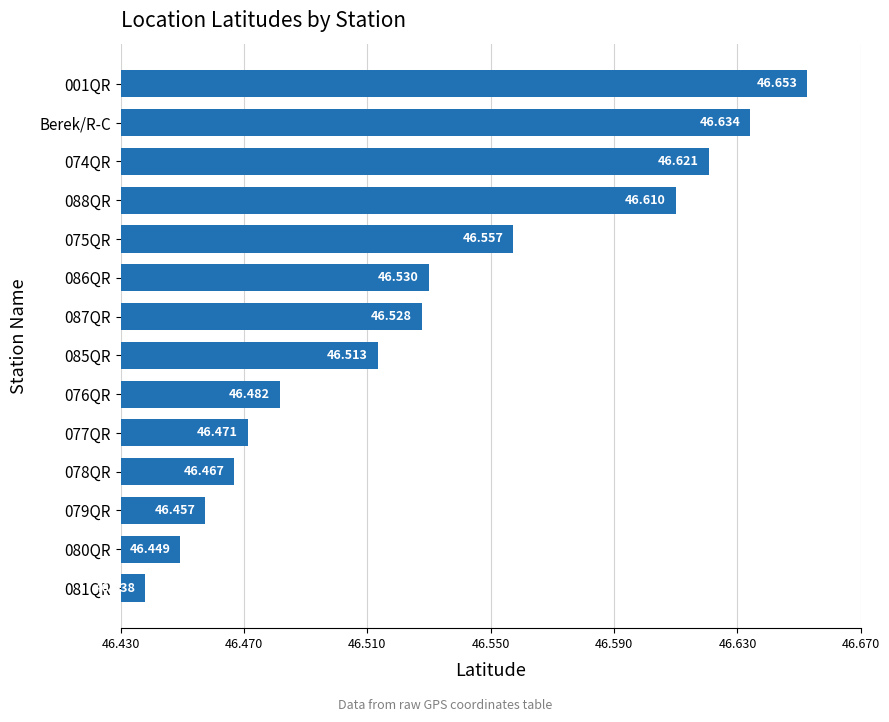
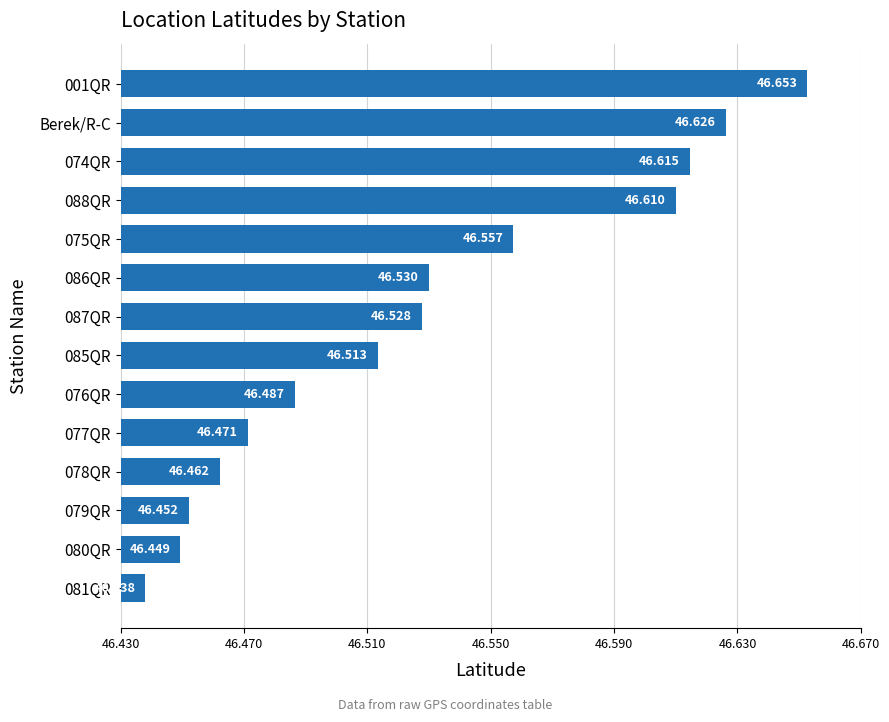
  {
    "001QR": 46.653,
-   "Berek/R-C": 46.634,
-   "074QR": 46.621,
+   "Berek/R-C": 46.626,
+   "074QR": 46.615,
    "088QR": 46.610,
    "075QR": 46.557,
    "086QR": 46.530,
    "087QR": 46.528,
    "085QR": 46.513,
-   "076QR": 46.482,
+   "076QR": 46.487,
    "077QR": 46.471,
-   "078QR": 46.467,
-   "079QR": 46.457,
+   "078QR": 46.462,
+   "079QR": 46.452,
    "080QR": 46.449
  }
